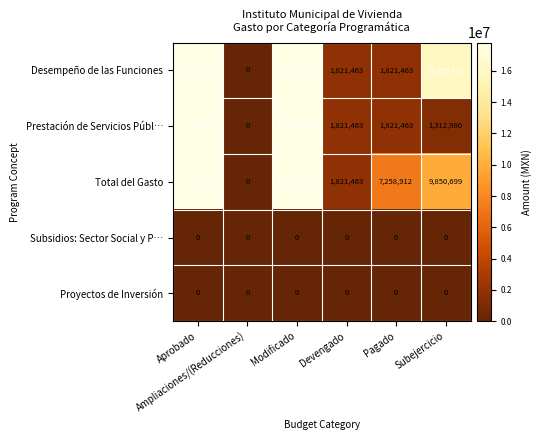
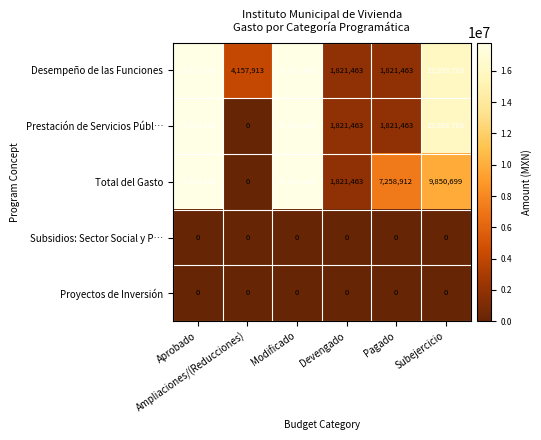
  {
    "Desempeño de las Funciones": {
-     "Ampliaciones/(Reducciones)": "0",
+     "Ampliaciones/(Reducciones)": "4,157,913",
      "Devengado": "1,821,463",
      "Pagado": "1,821,463",
      "Subejercicio": "15,993,703"
    },
    "Prestación de Servicios Públ…": {
      "Ampliaciones/(Reducciones)": "0",
      "Devengado": "1,821,463",
      "Pagado": "1,821,463",
-     "Subejercicio": "1,312,980"
+     "Subejercicio": "15,993,703"
    },
    "Total del Gasto": {
      "Ampliaciones/(Reducciones)": "0",
      "Devengado": "1,821,463",
      "Pagado": "7,258,912",
      "Subejercicio": "9,850,699"
    },
    "Subsidios: Sector Social y P…": {
      "Aprobado": "0",
      "Ampliaciones/(Reducciones)": "0",
      "Modificado": "0",
      "Devengado": "0",
      "Pagado": "0",
      "Subejercicio": "0"
    },
    "Proyectos de Inversión": {
      "Aprobado": "0",
      "Ampliaciones/(Reducciones)": "0",
      "Modificado": "0",
      "Devengado": "0",
      "Pagado": "0",
      "Subejercicio": "0"
    }
  }
